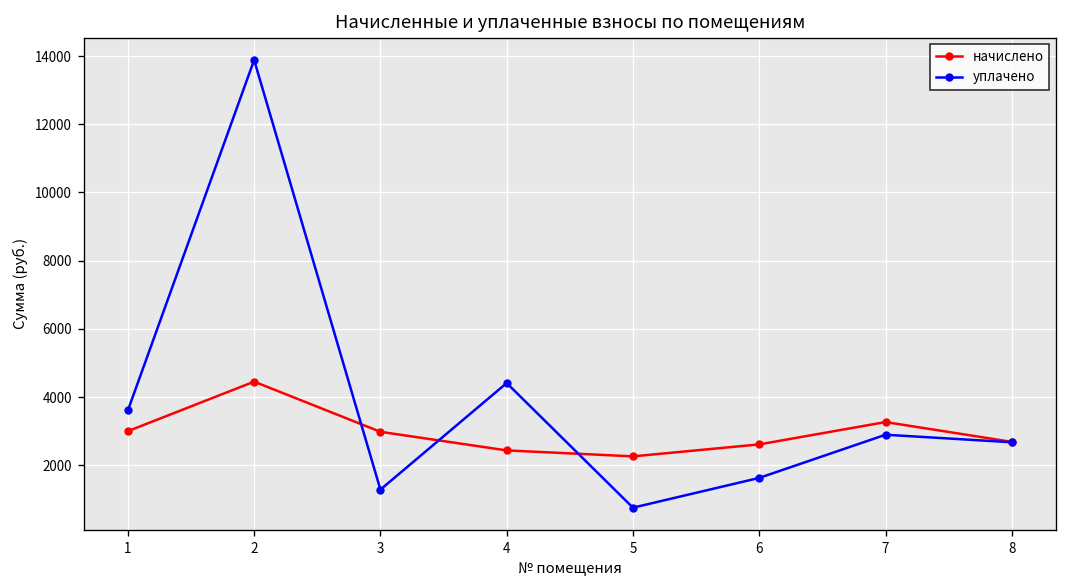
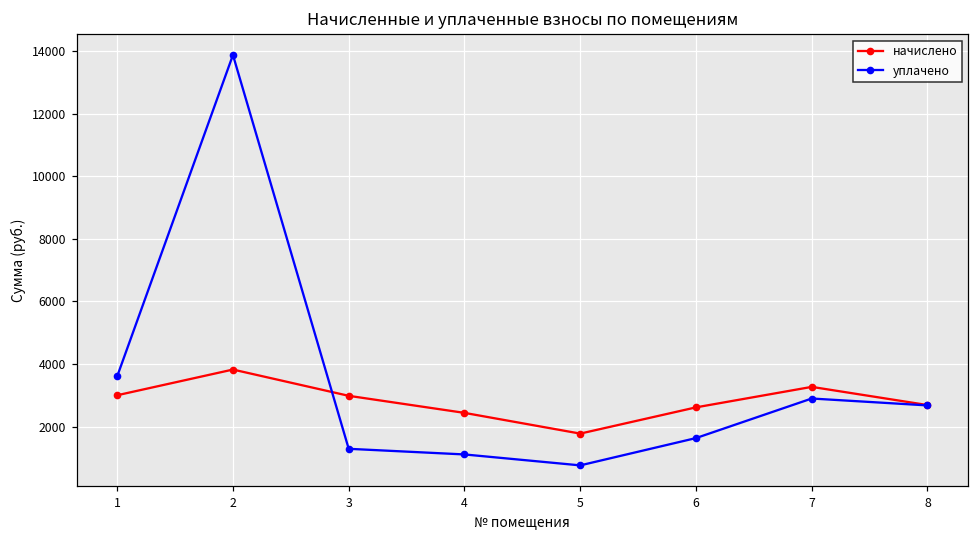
  {
    "начислено": {
      "1": 3000,
-     "2": 4500,
+     "2": 3800,
      "3": 3000,
      "4": 2400,
-     "5": 2300,
+     "5": 1800,
      "6": 2600,
      "7": 3300
    },
    "уплачено": {
      "1": 3600,
      "2": 13900,
      "3": 1300,
-     "4": 4400,
+     "4": 1100,
      "5": 800,
      "6": 1600,
      "7": 2900
    }
  }
